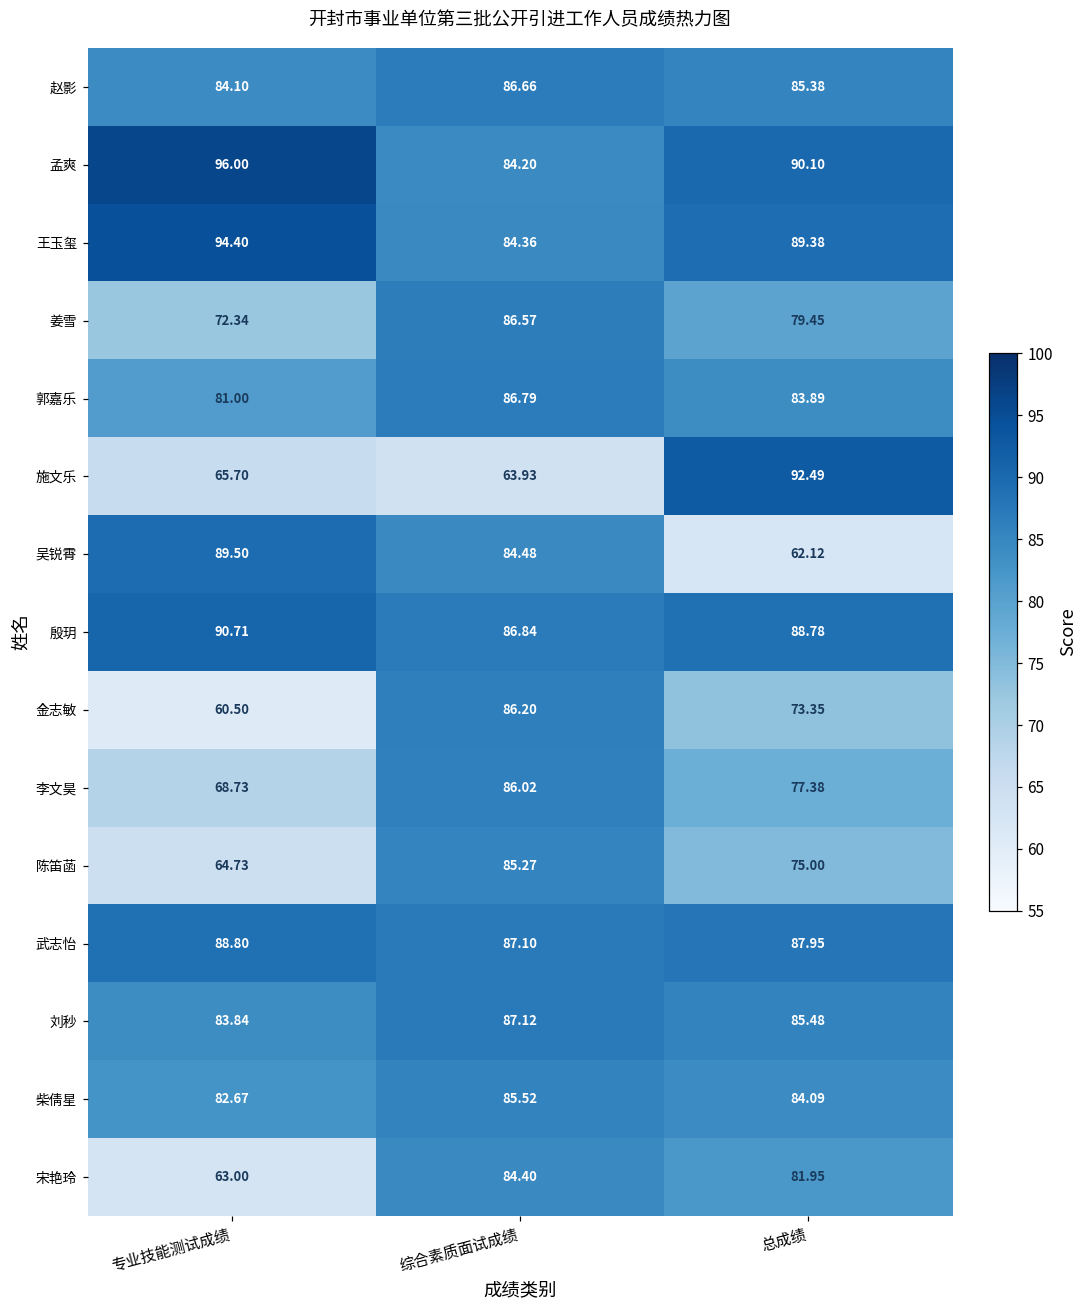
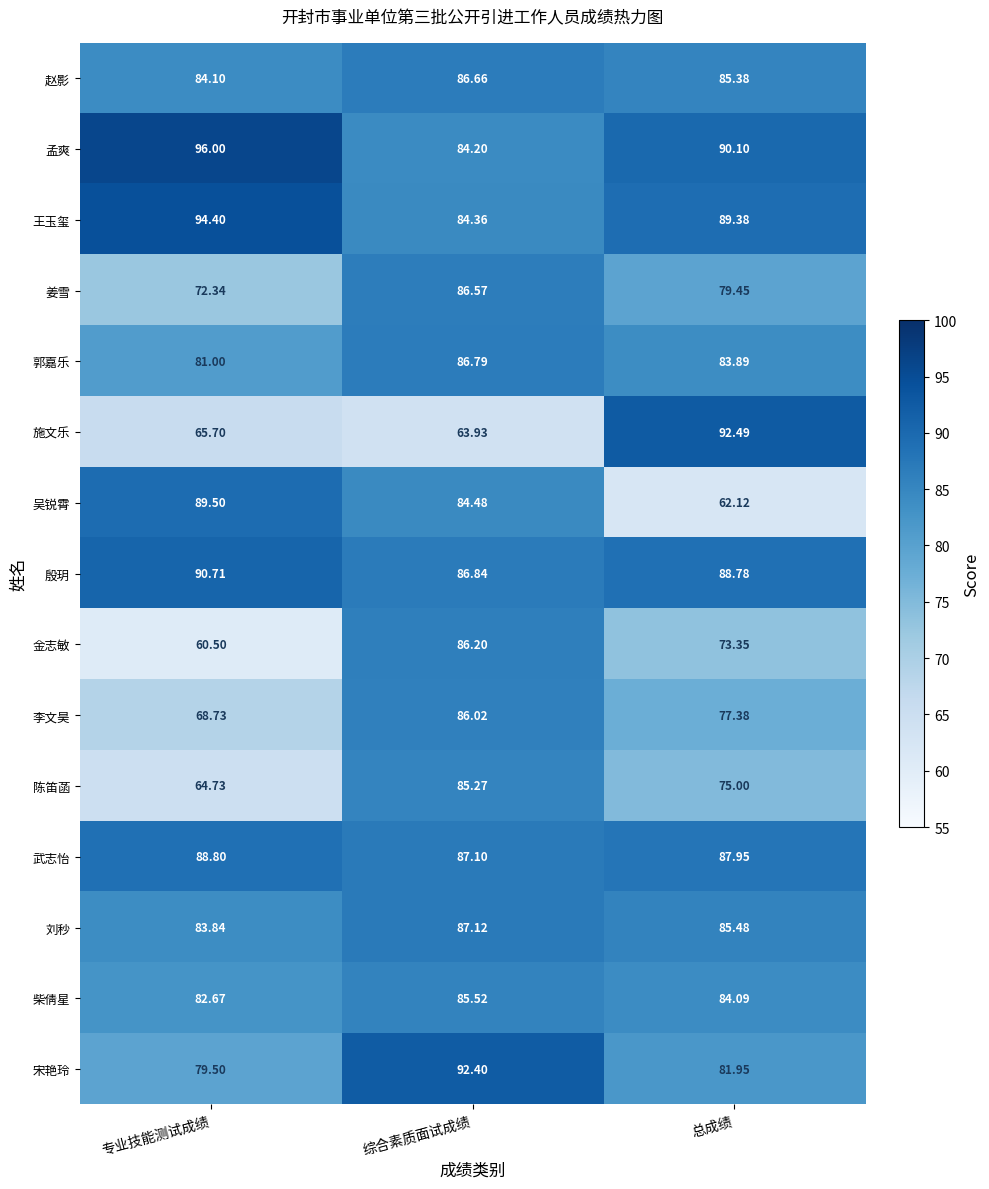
  {
    "赵影": {
      "专业技能测试成绩": 84.10,
      "综合素质面试成绩": 86.66,
      "总成绩": 85.38
    },
    "孟爽": {
      "专业技能测试成绩": 96.00,
      "综合素质面试成绩": 84.20,
      "总成绩": 90.10
    },
    "王玉玺": {
      "专业技能测试成绩": 94.40,
      "综合素质面试成绩": 84.36,
      "总成绩": 89.38
    },
    "姜雪": {
      "专业技能测试成绩": 72.34,
      "综合素质面试成绩": 86.57,
      "总成绩": 79.45
    },
    "郭嘉乐": {
      "专业技能测试成绩": 81.00,
      "综合素质面试成绩": 86.79,
      "总成绩": 83.89
    },
    "施文乐": {
      "专业技能测试成绩": 65.70,
      "综合素质面试成绩": 63.93,
      "总成绩": 92.49
    },
    "吴锐霄": {
      "专业技能测试成绩": 89.50,
      "综合素质面试成绩": 84.48,
      "总成绩": 62.12
    },
    "殷玥": {
      "专业技能测试成绩": 90.71,
      "综合素质面试成绩": 86.84,
      "总成绩": 88.78
    },
    "金志敏": {
      "专业技能测试成绩": 60.50,
      "综合素质面试成绩": 86.20,
      "总成绩": 73.35
    },
    "李文昊": {
      "专业技能测试成绩": 68.73,
      "综合素质面试成绩": 86.02,
      "总成绩": 77.38
    },
    "陈笛菡": {
      "专业技能测试成绩": 64.73,
      "综合素质面试成绩": 85.27,
      "总成绩": 75.00
    },
    "武志怡": {
      "专业技能测试成绩": 88.80,
      "综合素质面试成绩": 87.10,
      "总成绩": 87.95
    },
    "刘秒": {
      "专业技能测试成绩": 83.84,
      "综合素质面试成绩": 87.12,
      "总成绩": 85.48
    },
    "柴倩星": {
      "专业技能测试成绩": 82.67,
      "综合素质面试成绩": 85.52,
      "总成绩": 84.09
    },
    "宋艳玲": {
-     "专业技能测试成绩": 63.00,
-     "综合素质面试成绩": 84.40,
+     "专业技能测试成绩": 79.50,
+     "综合素质面试成绩": 92.40,
      "总成绩": 81.95
    }
  }
